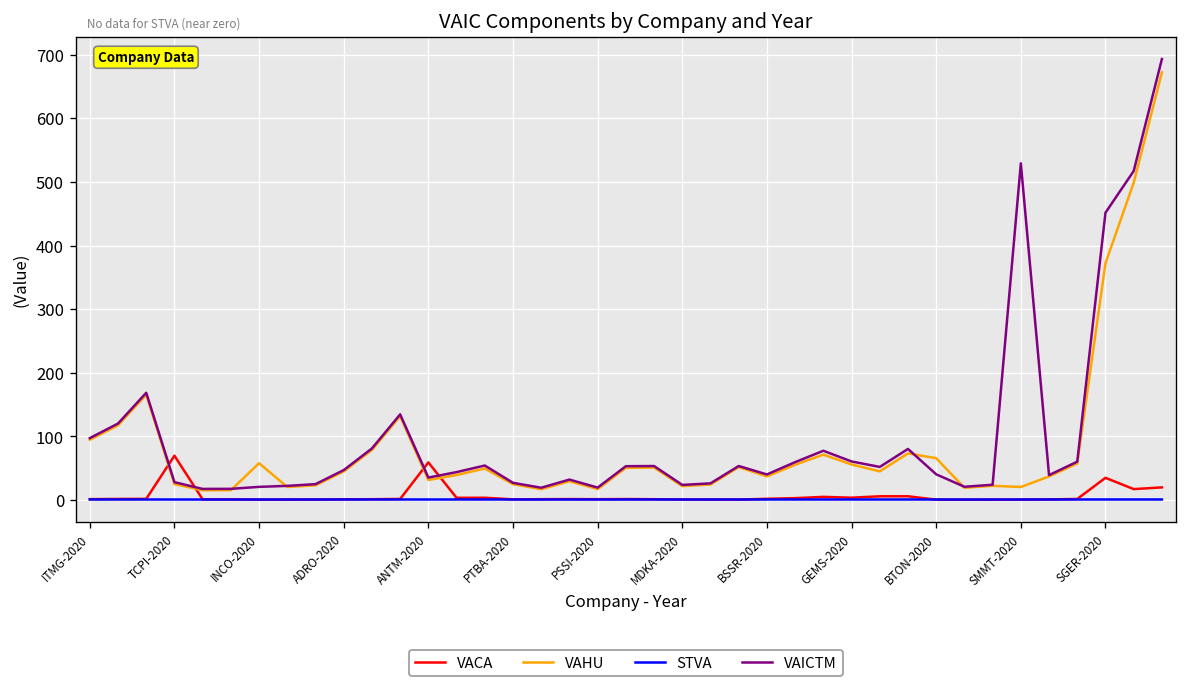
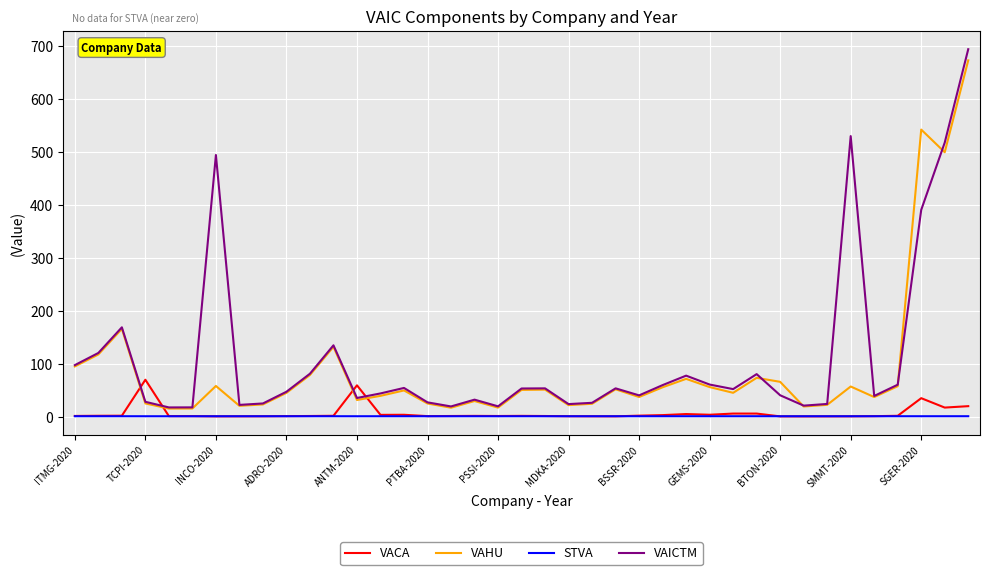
  {
    "VACA": {
      "TCPI-2020": 70,
      "ANTM-2020": 60,
      "SGER-2020": 40
    },
    "VAHU": {
      "INCO-2020": 60,
      "GEMS-2020": 60,
      "BTON-2020": 70,
-     "SMMT-2020": 20,
-     "SGER-2020": 370
+     "SMMT-2020": 60,
+     "SGER-2020": 540
    },
    "STVA": {
      "TCPI-2020": 0,
      "ANTM-2020": 0,
      "SGER-2020": 0
    },
    "VAICTM": {
-     "INCO-2020": 20,
+     "INCO-2020": 490,
      "GEMS-2020": 60,
      "BTON-2020": 40,
      "SMMT-2020": 530,
-     "SGER-2020": 450
+     "SGER-2020": 390
    }
  }
